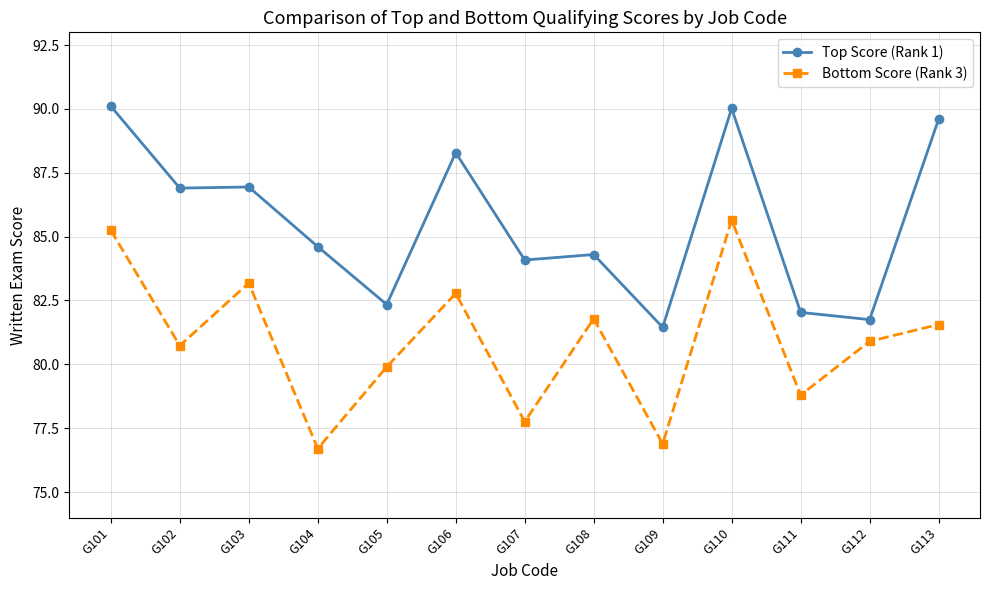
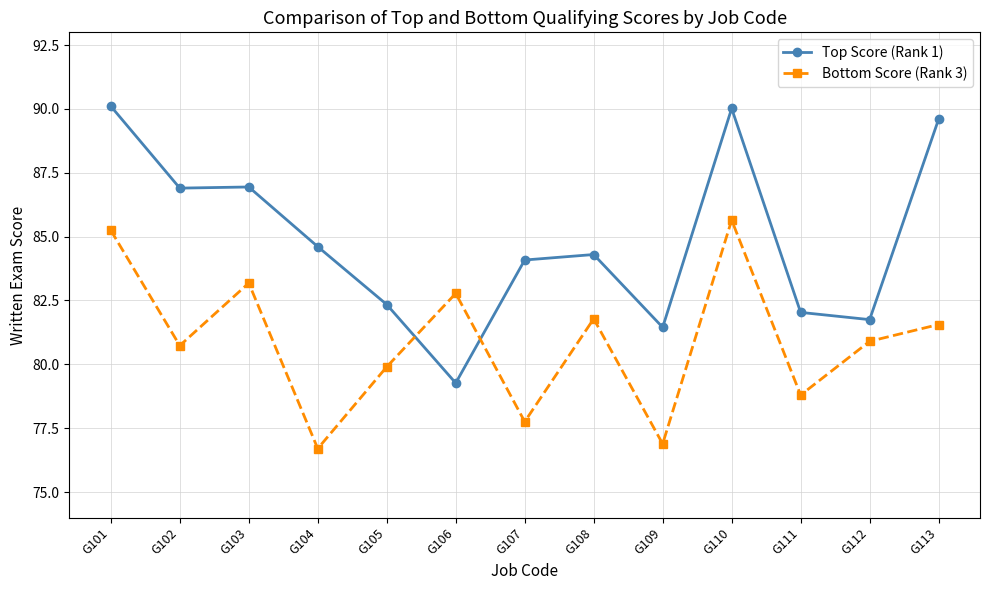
  {
    "Top Score (Rank 1)": {
      "G101": 90.1,
      "G102": 86.9,
      "G103": 86.9,
      "G104": 84.6,
      "G105": 82.3,
-     "G106": 88.3,
+     "G106": 79.3,
      "G107": 84.1,
      "G108": 84.3,
      "G109": 81.4,
      "G110": 90.0,
      "G111": 82.0,
      "G112": 81.8,
      "G113": 89.6
    },
    "Bottom Score (Rank 3)": {
      "G101": 85.2,
      "G102": 80.7,
      "G103": 83.2,
      "G104": 76.7,
      "G105": 79.9,
      "G106": 82.8,
      "G107": 77.8,
      "G108": 81.8,
      "G109": 76.9,
      "G110": 85.6,
      "G111": 78.8,
      "G112": 80.9,
      "G113": 81.6
    }
  }
